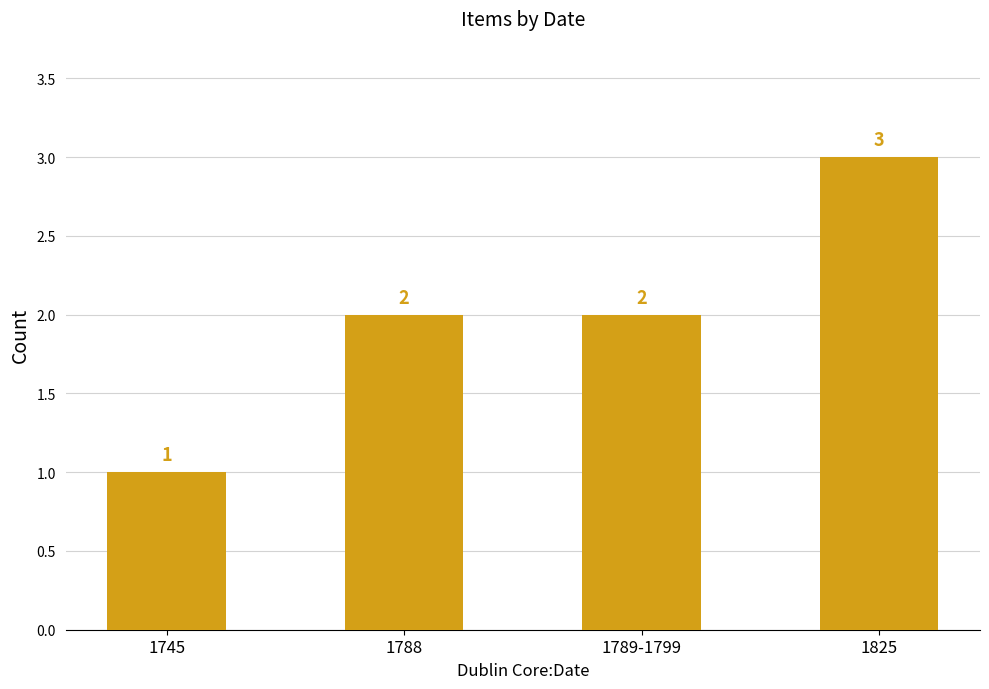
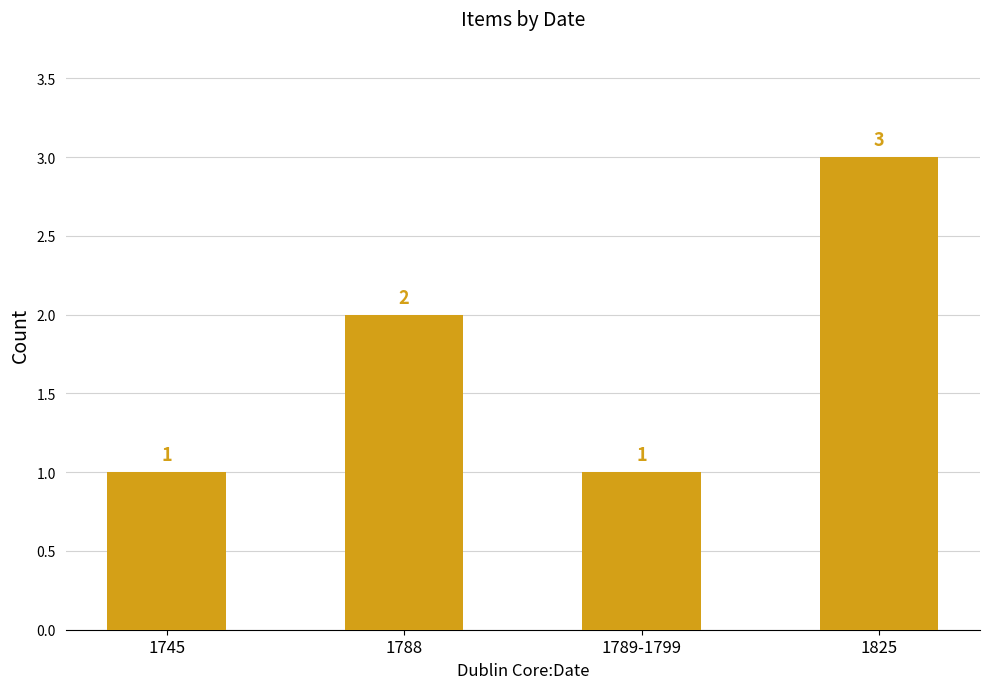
  {
    "1745": 1,
    "1788": 2,
-   "1789-1799": 2,
+   "1789-1799": 1,
    "1825": 3
  }
